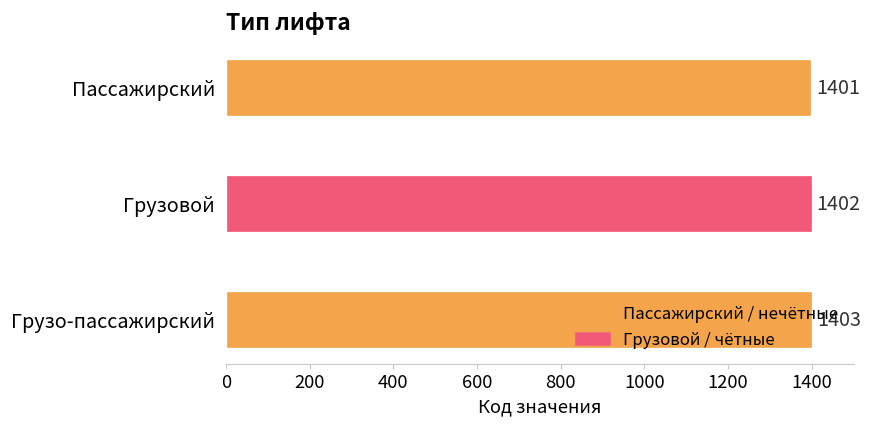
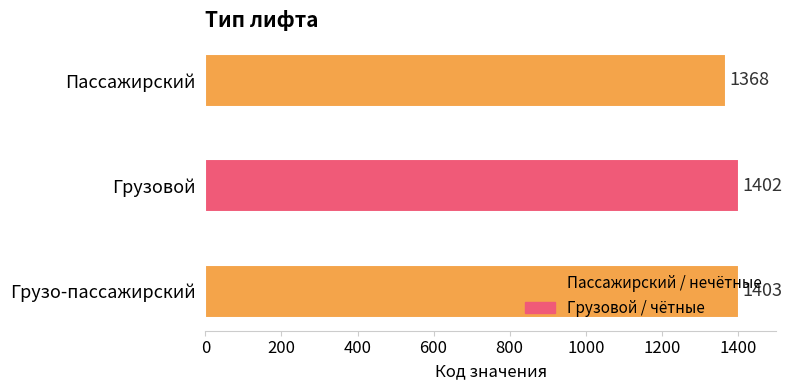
  {
-   "Пассажирский": 1401,
+   "Пассажирский": 1368,
    "Грузовой": 1402,
    "Грузо-пассажирский": 1403
  }
